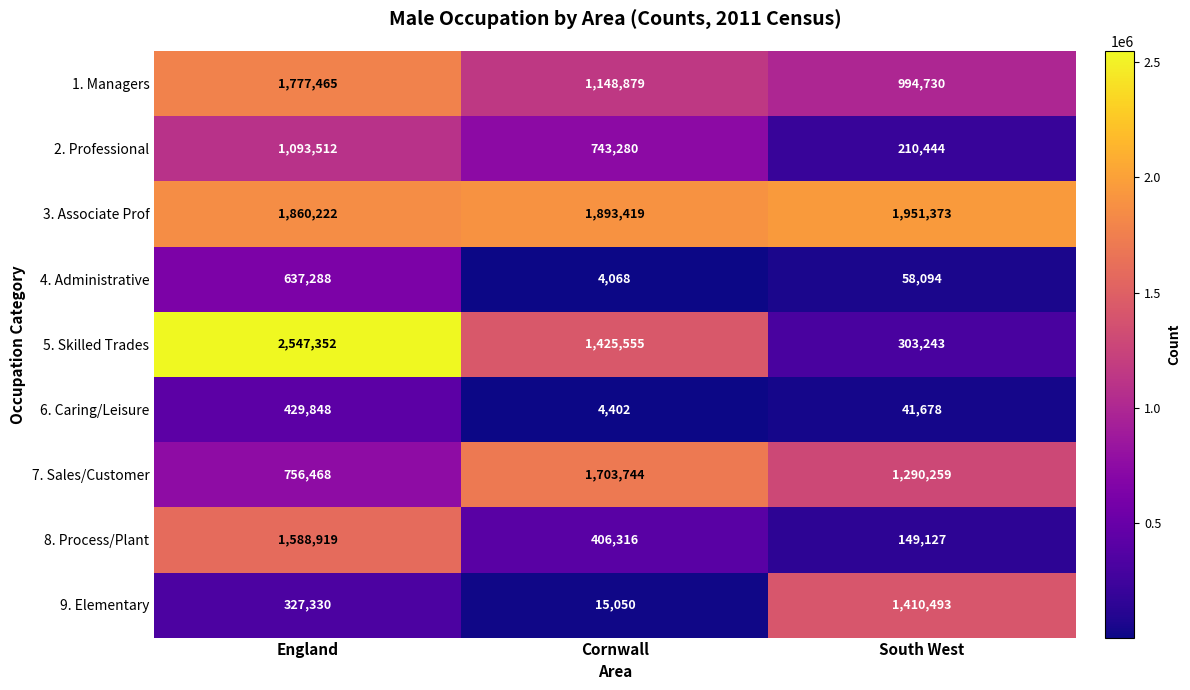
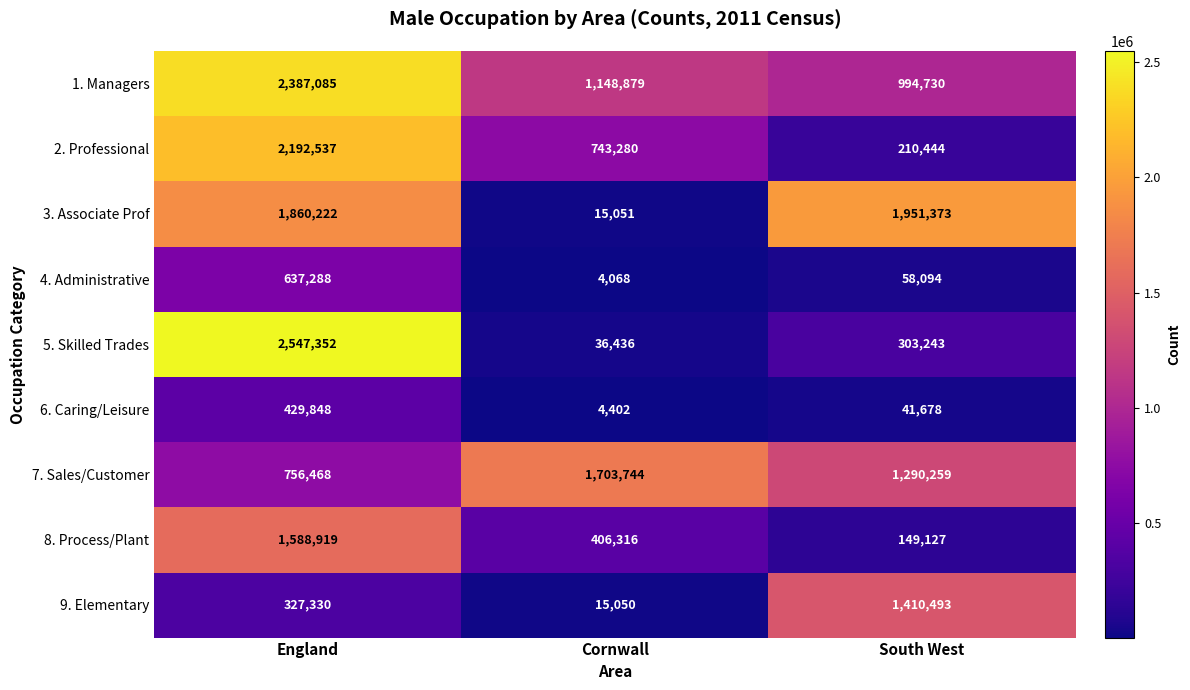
  {
    "1. Managers": {
-     "England": "1,777,465",
+     "England": "2,387,085",
      "Cornwall": "1,148,879",
      "South West": "994,730"
    },
    "2. Professional": {
-     "England": "1,093,512",
+     "England": "2,192,537",
      "Cornwall": "743,280",
      "South West": "210,444"
    },
    "3. Associate Prof": {
      "England": "1,860,222",
-     "Cornwall": "1,893,419",
+     "Cornwall": "15,051",
      "South West": "1,951,373"
    },
    "4. Administrative": {
      "England": "637,288",
      "Cornwall": "4,068",
      "South West": "58,094"
    },
    "5. Skilled Trades": {
      "England": "2,547,352",
-     "Cornwall": "1,425,555",
+     "Cornwall": "36,436",
      "South West": "303,243"
    },
    "6. Caring/Leisure": {
      "England": "429,848",
      "Cornwall": "4,402",
      "South West": "41,678"
    },
    "7. Sales/Customer": {
      "England": "756,468",
      "Cornwall": "1,703,744",
      "South West": "1,290,259"
    },
    "8. Process/Plant": {
      "England": "1,588,919",
      "Cornwall": "406,316",
      "South West": "149,127"
    },
    "9. Elementary": {
      "England": "327,330",
      "Cornwall": "15,050",
      "South West": "1,410,493"
    }
  }
